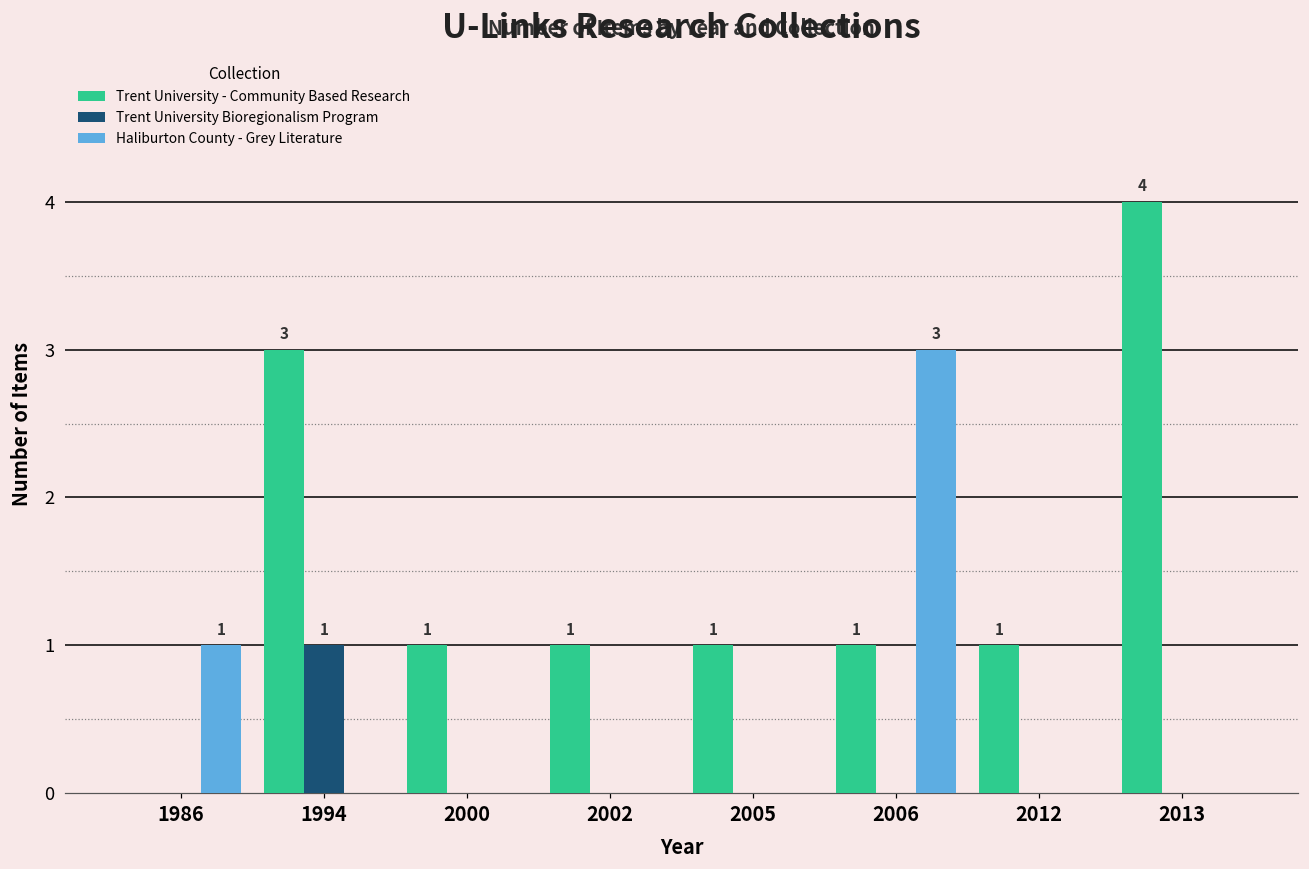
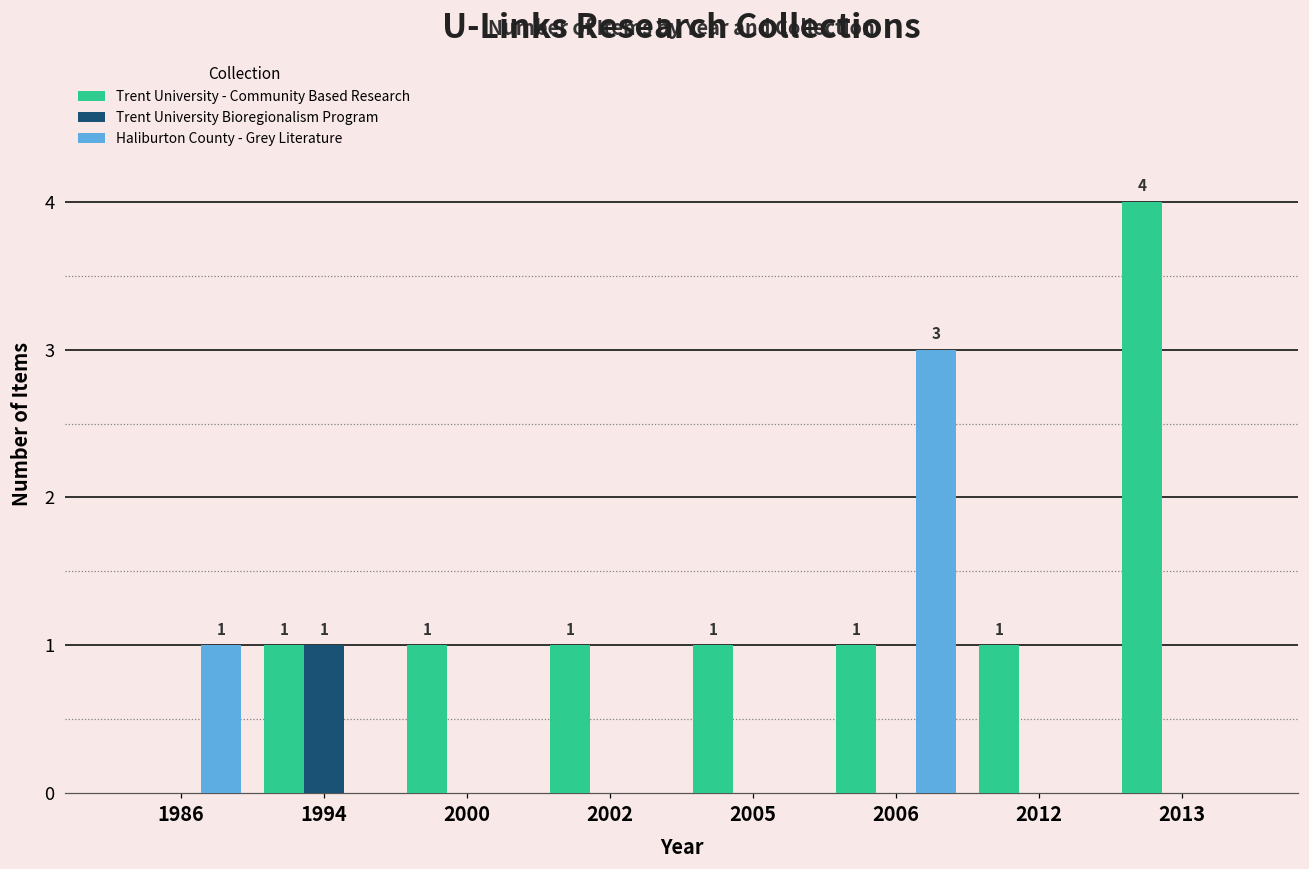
  {
    "Trent University - Community Based Research": {
-     "1994": 3,
+     "1994": 1,
      "2000": 1,
      "2002": 1,
      "2005": 1,
      "2006": 1,
      "2012": 1,
      "2013": 4
    },
    "Trent University Bioregionalism Program": {
      "1994": 1
    },
    "Haliburton County - Grey Literature": {
      "1986": 1,
      "2006": 3
    }
  }
